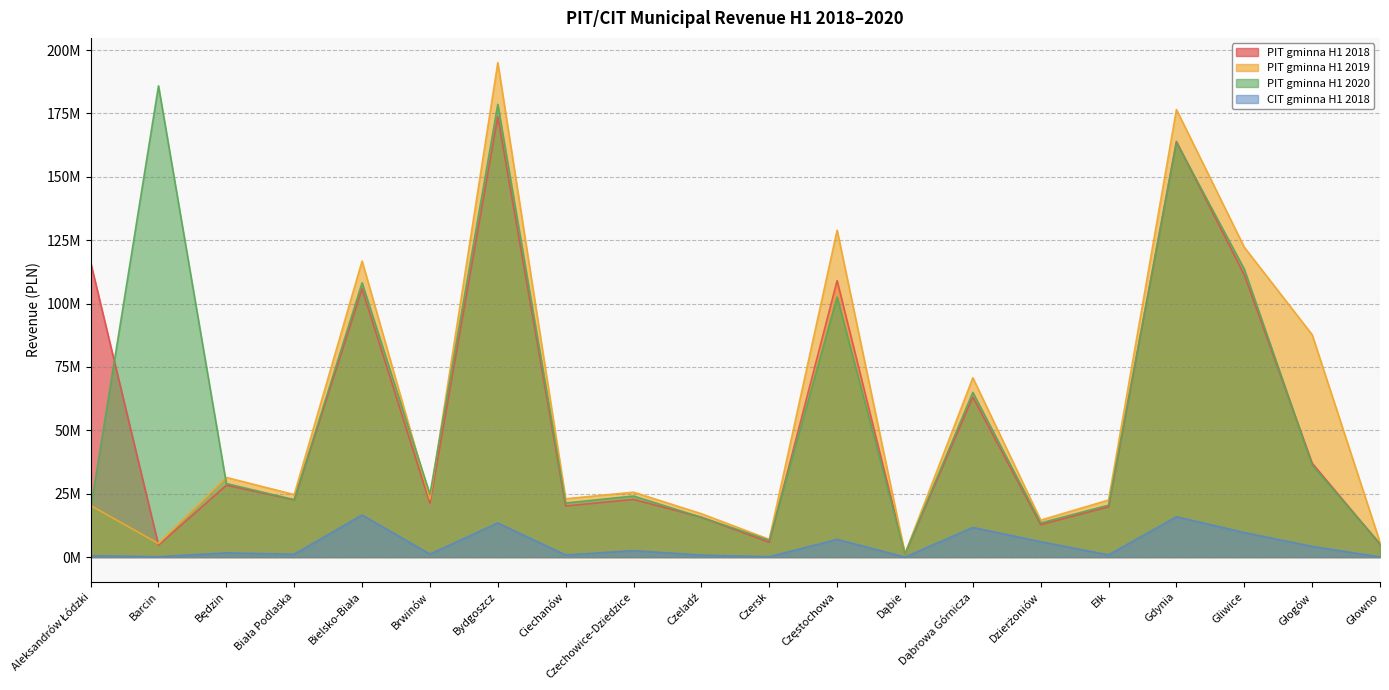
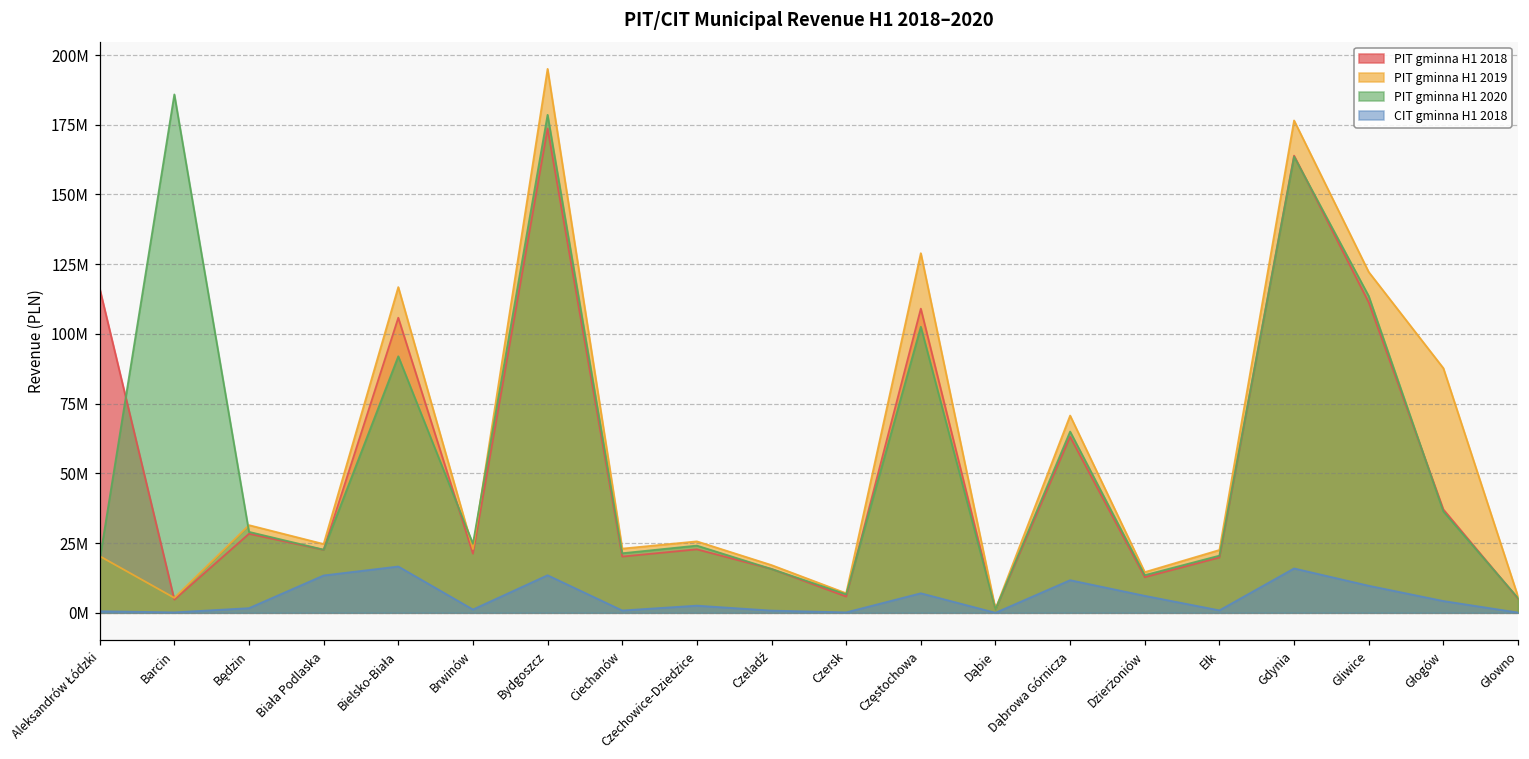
  {
    "PIT gminna H1 2018": {
      "Aleksandrów Łódzki": 116000000,
      "Bielsko-Biała": 106000000,
      "Brwinów": 21000000,
      "Bydgoszcz": 174000000,
      "Ciechanów": 20000000,
      "Czechowice-Dziedzice": 23000000,
      "Częstochowa": 109000000,
      "Dąbrowa Górnicza": 63000000,
      "Gliwice": 111000000
    },
    "PIT gminna H1 2019": {
      "Aleksandrów Łódzki": 20000000,
      "Będzin": 31000000,
      "Biała Podlaska": 25000000,
      "Bielsko-Biała": 117000000,
      "Brwinów": 23000000,
      "Bydgoszcz": 195000000,
      "Ciechanów": 23000000,
      "Czechowice-Dziedzice": 26000000,
      "Czeladź": 17000000,
      "Częstochowa": 129000000,
      "Dąbrowa Górnicza": 71000000,
      "Dzierżoniów": 15000000,
      "Ełk": 23000000,
      "Gdynia": 177000000,
      "Gliwice": 122000000,
      "Głogów": 88000000
    },
    "PIT gminna H1 2020": {
      "Aleksandrów Łódzki": 19000000,
      "Barcin": 186000000,
-     "Bielsko-Biała": 108000000,
+     "Bielsko-Biała": 92000000,
      "Brwinów": 25000000,
      "Bydgoszcz": 179000000,
      "Ciechanów": 21000000,
      "Czechowice-Dziedzice": 24000000,
      "Częstochowa": 103000000,
      "Dąbrowa Górnicza": 65000000,
      "Gliwice": 114000000
    },
    "CIT gminna H1 2018": {
      "Aleksandrów Łódzki": 1000000,
      "Barcin": 0,
      "Będzin": 2000000,
-     "Biała Podlaska": 1000000,
+     "Biała Podlaska": 13000000,
      "Bielsko-Biała": 17000000,
      "Brwinów": 1000000,
      "Bydgoszcz": 13000000,
      "Ciechanów": 1000000,
      "Czechowice-Dziedzice": 3000000,
      "Czeladź": 1000000,
      "Czersk": 0,
      "Częstochowa": 7000000,
      "Dąbie": 0,
      "Dąbrowa Górnicza": 12000000,
      "Dzierżoniów": 6000000,
      "Ełk": 1000000,
      "Gdynia": 16000000,
      "Gliwice": 10000000,
      "Głogów": 4000000,
      "Głowno": 0
    }
  }
